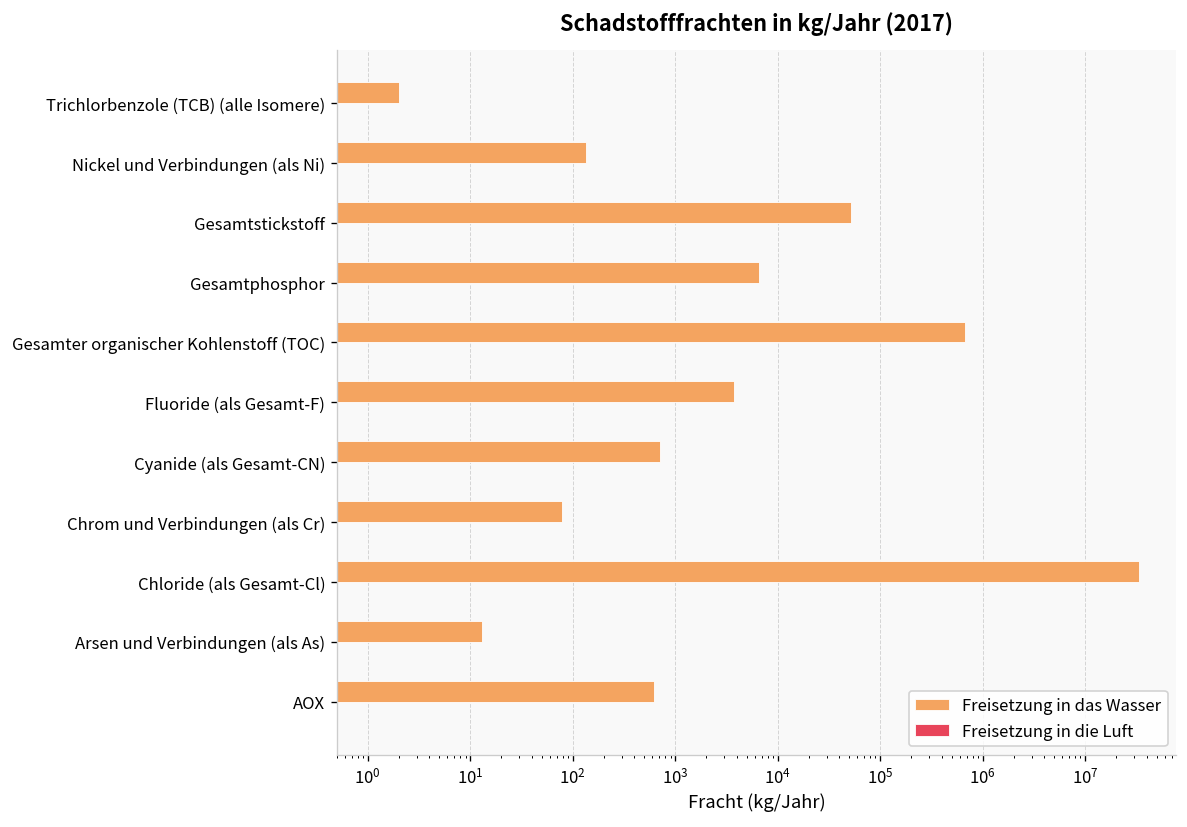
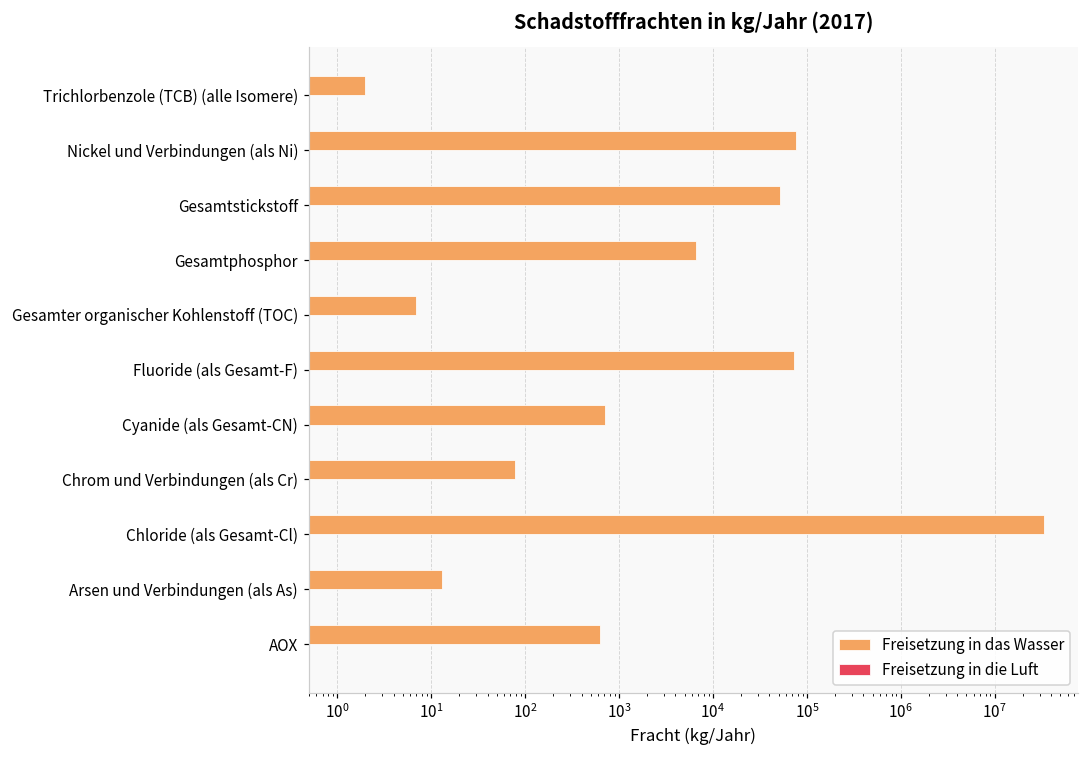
  {
    "Freisetzung in das Wasser": {
      "Trichlorbenzole (TCB) (alle Isomere)": 2,
-     "Nickel und Verbindungen (als Ni)": 130,
+     "Nickel und Verbindungen (als Ni)": 80000,
      "Gesamtstickstoff": 50000,
      "Gesamtphosphor": 7000,
-     "Gesamter organischer Kohlenstoff (TOC)": 700000,
-     "Fluoride (als Gesamt-F)": 4000,
+     "Gesamter organischer Kohlenstoff (TOC)": 7,
+     "Fluoride (als Gesamt-F)": 70000,
      "Cyanide (als Gesamt-CN)": 700,
      "Chrom und Verbindungen (als Cr)": 80,
      "Chloride (als Gesamt-Cl)": 34000000,
      "Arsen und Verbindungen (als As)": 13,
      "AOX": 600
    }
  }
